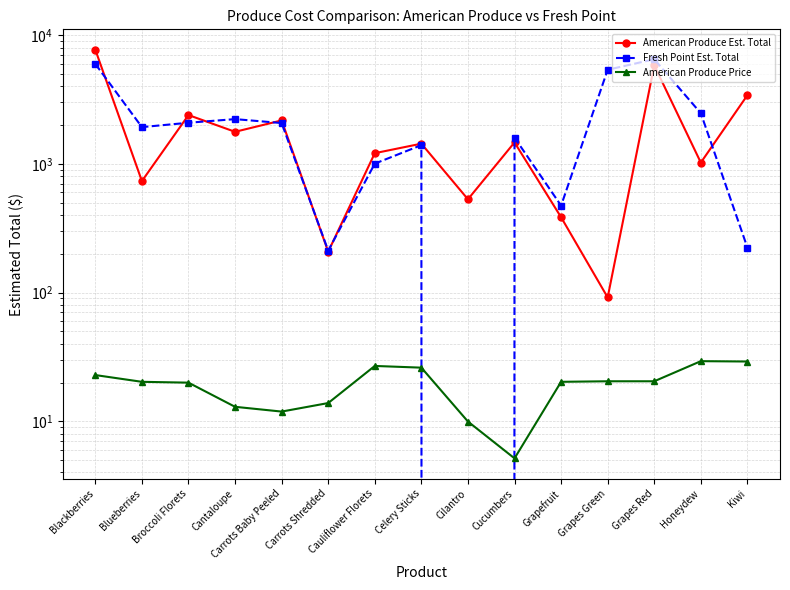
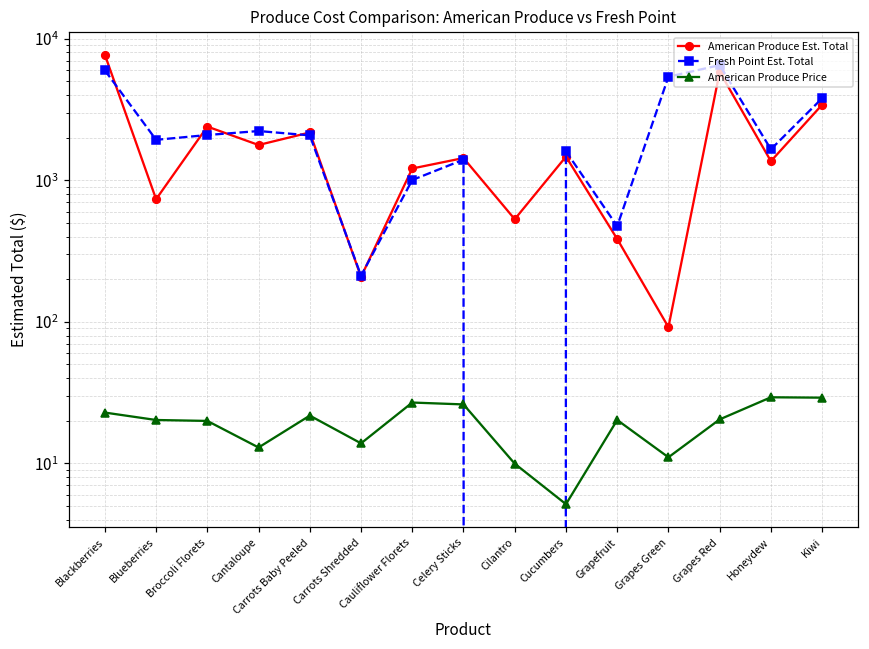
  {
    "American Produce Est. Total": {
      "Blackberries": 8000,
      "Blueberries": 700,
      "Broccoli Florets": 2400,
      "Cantaloupe": 1800,
      "Carrots Baby Peeled": 2200,
      "Cauliflower Florets": 1200,
      "Cilantro": 530,
      "Cucumbers": 1500,
      "Grapefruit": 380,
      "Grapes Green": 90,
-     "Honeydew": 1000,
+     "Honeydew": 1400,
      "Kiwi": 3400
    },
    "Fresh Point Est. Total": {
      "Blackberries": 6000,
      "Blueberries": 1900,
      "Broccoli Florets": 2100,
      "Cantaloupe": 2200,
      "Carrots Baby Peeled": 2100,
      "Cauliflower Florets": 1000,
      "Cucumbers": 1600,
      "Grapefruit": 470,
      "Grapes Green": 5400,
-     "Honeydew": 2500,
-     "Kiwi": 220
+     "Honeydew": 1700,
+     "Kiwi": 3800
    },
    "American Produce Price": {
      "Blackberries": 23,
      "Blueberries": 20,
      "Broccoli Florets": 20,
      "Cantaloupe": 13,
-     "Carrots Baby Peeled": 12,
+     "Carrots Baby Peeled": 22,
      "Carrots Shredded": 14,
      "Cauliflower Florets": 27,
      "Celery Sticks": 26,
      "Cilantro": 10,
      "Cucumbers": 5,
      "Grapefruit": 20,
-     "Grapes Green": 20,
+     "Grapes Green": 11,
      "Grapes Red": 20,
      "Honeydew": 29,
      "Kiwi": 29
    }
  }
